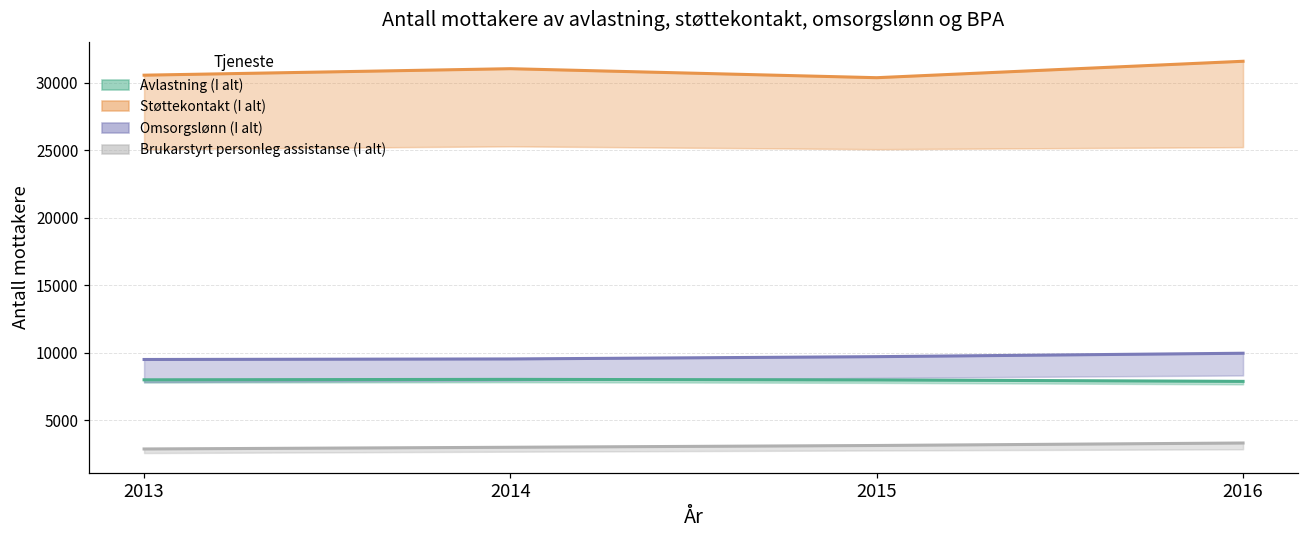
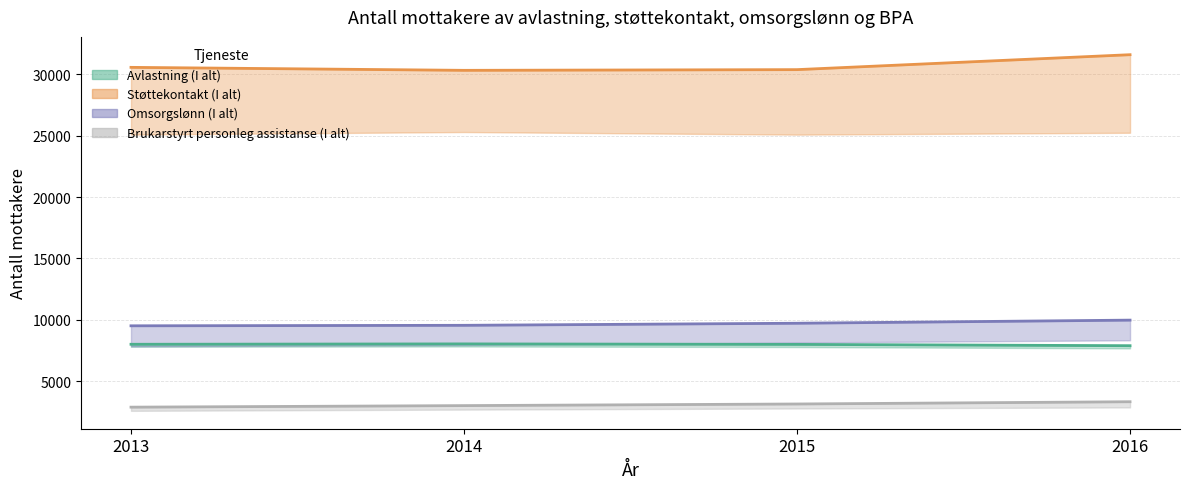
  {
    "Støttekontakt (I alt)": {
      "2013": 30600,
-     "2014": 31100,
+     "2014": 30300,
      "2015": 30400,
      "2016": 31600
    }
  }
